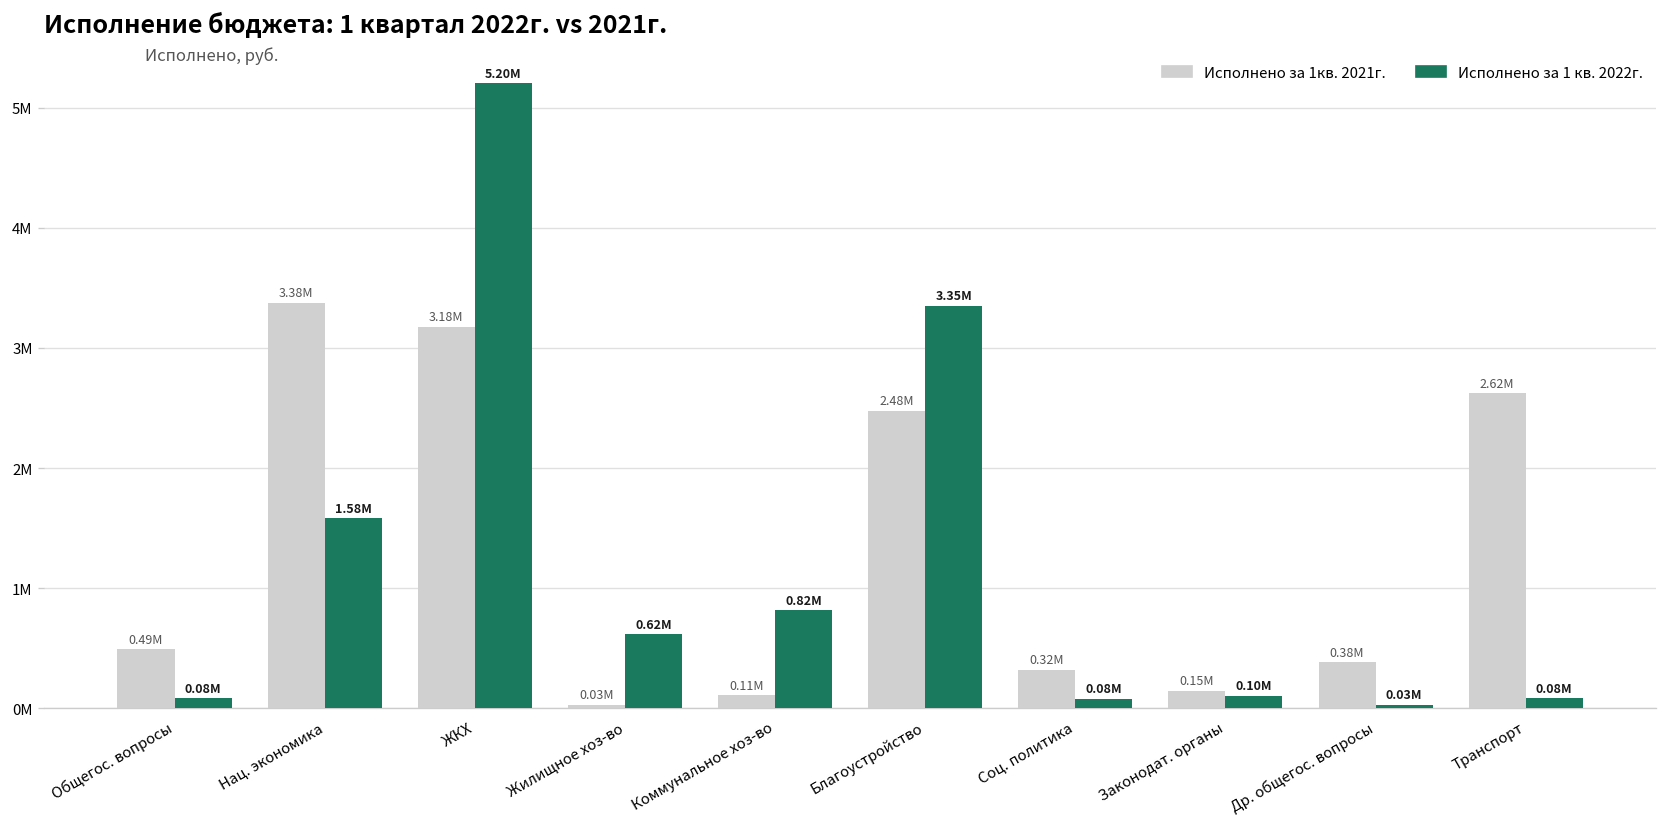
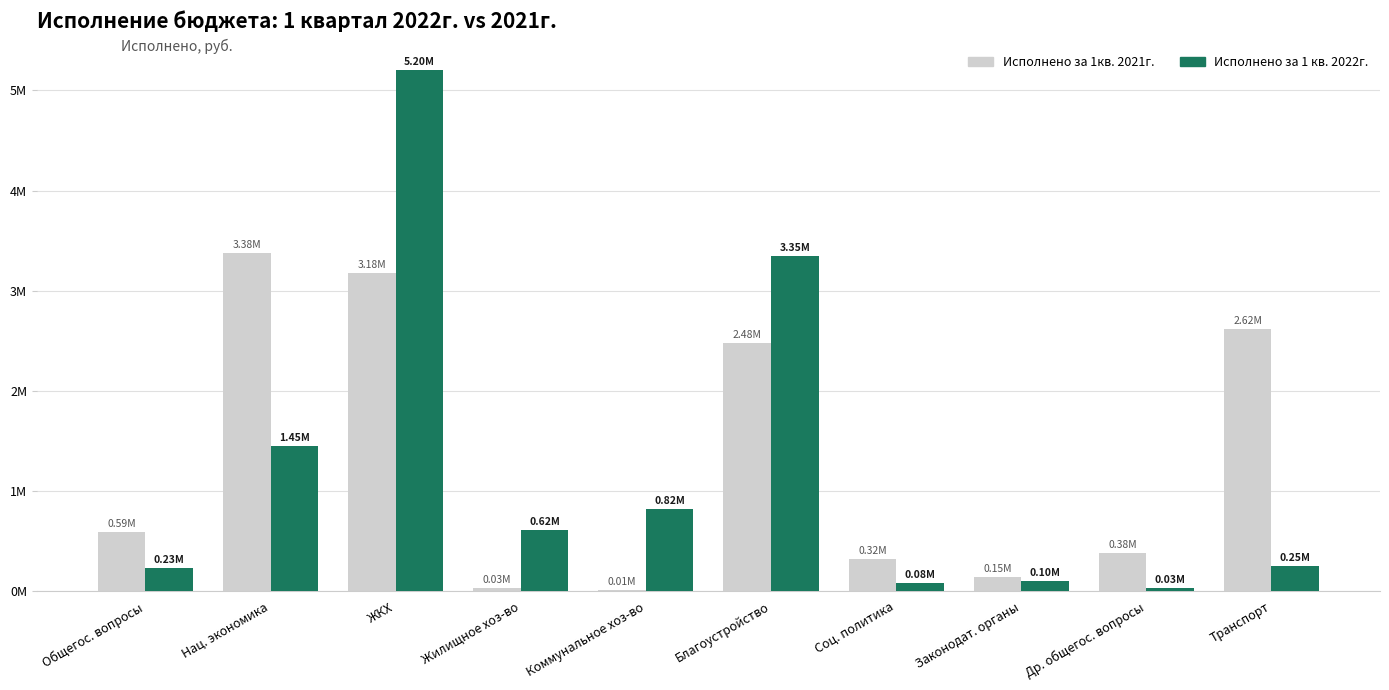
  {
    "Исполнено за 1кв. 2021г.": {
-     "Общегос. вопросы": "0.49M",
+     "Общегос. вопросы": "0.59M",
      "Нац. экономика": "3.38M",
      "ЖКХ": "3.18M",
      "Жилищное хоз-во": "0.03M",
-     "Коммунальное хоз-во": "0.11M",
+     "Коммунальное хоз-во": "0.01M",
      "Благоустройство": "2.48M",
      "Соц. политика": "0.32M",
      "Законодат. органы": "0.15M",
      "Др. общегос. вопросы": "0.38M",
      "Транспорт": "2.62M"
    },
    "Исполнено за 1 кв. 2022г.": {
-     "Общегос. вопросы": "0.08M",
-     "Нац. экономика": "1.58M",
+     "Общегос. вопросы": "0.23M",
+     "Нац. экономика": "1.45M",
      "ЖКХ": "5.20M",
      "Жилищное хоз-во": "0.62M",
      "Коммунальное хоз-во": "0.82M",
      "Благоустройство": "3.35M",
      "Соц. политика": "0.08M",
      "Законодат. органы": "0.10M",
      "Др. общегос. вопросы": "0.03M",
-     "Транспорт": "0.08M"
+     "Транспорт": "0.25M"
    }
  }
